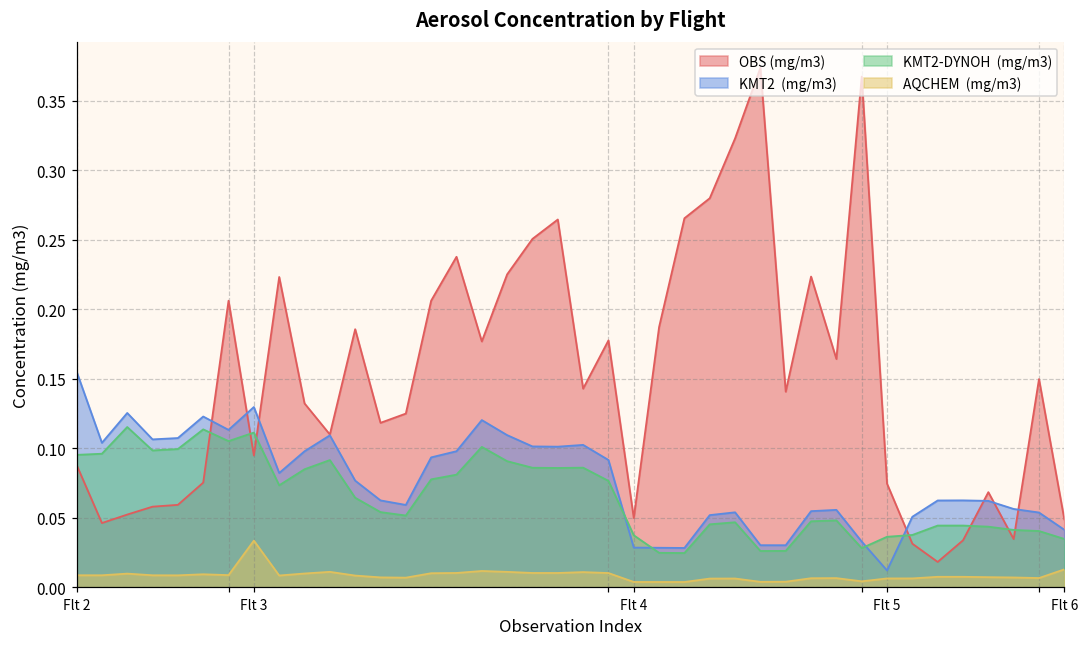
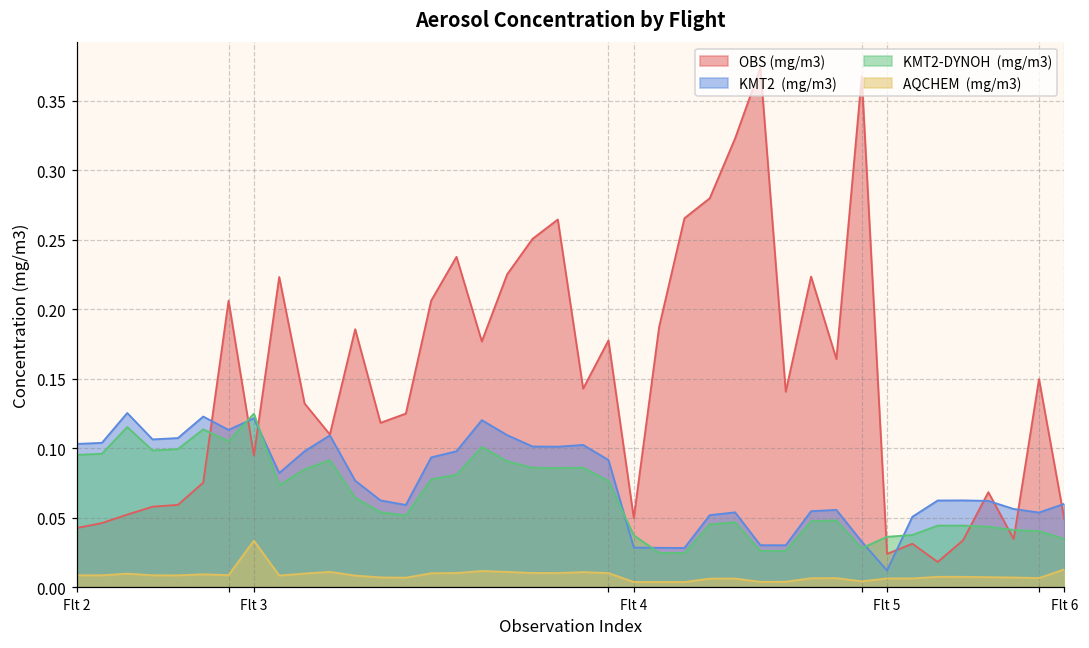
  {
    "OBS (mg/m3)": {
-     "Flt 2": 0.088,
+     "Flt 2": 0.043,
      "Flt 3": 0.095,
      "Flt 4": 0.050,
-     "Flt 5": 0.074,
+     "Flt 5": 0.024,
      "Flt 6": 0.049
    },
    "KMT2 (mg/m3)": {
-     "Flt 2": 0.155,
-     "Flt 3": 0.130,
+     "Flt 2": 0.103,
+     "Flt 3": 0.122,
      "Flt 4": 0.028,
      "Flt 5": 0.012,
-     "Flt 6": 0.041
+     "Flt 6": 0.060
    },
    "KMT2-DYNOH (mg/m3)": {
      "Flt 2": 0.095,
-     "Flt 3": 0.111,
+     "Flt 3": 0.125,
      "Flt 4": 0.037,
      "Flt 5": 0.036,
      "Flt 6": 0.035
    },
    "AQCHEM (mg/m3)": {
      "Flt 2": 0.009,
      "Flt 3": 0.034,
      "Flt 4": 0.004,
      "Flt 5": 0.006,
      "Flt 6": 0.013
    }
  }
